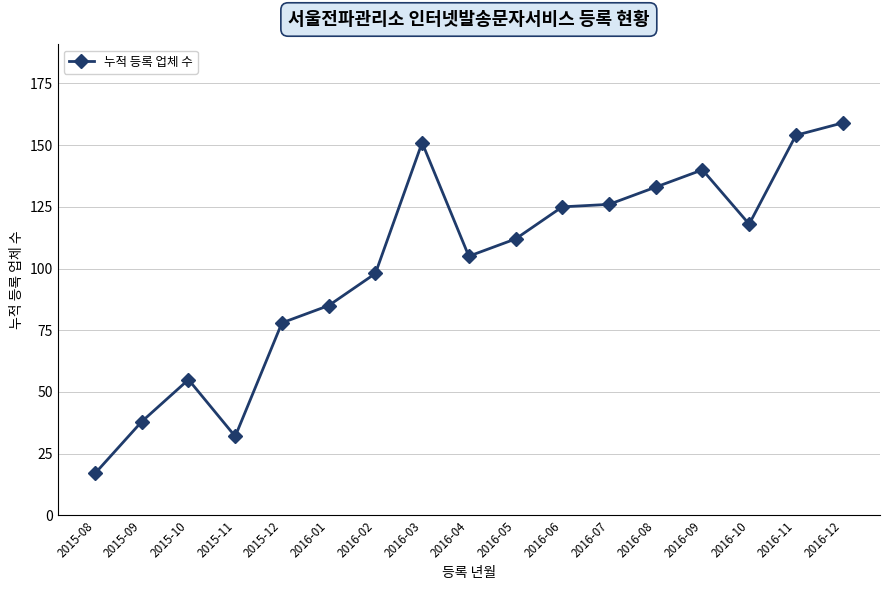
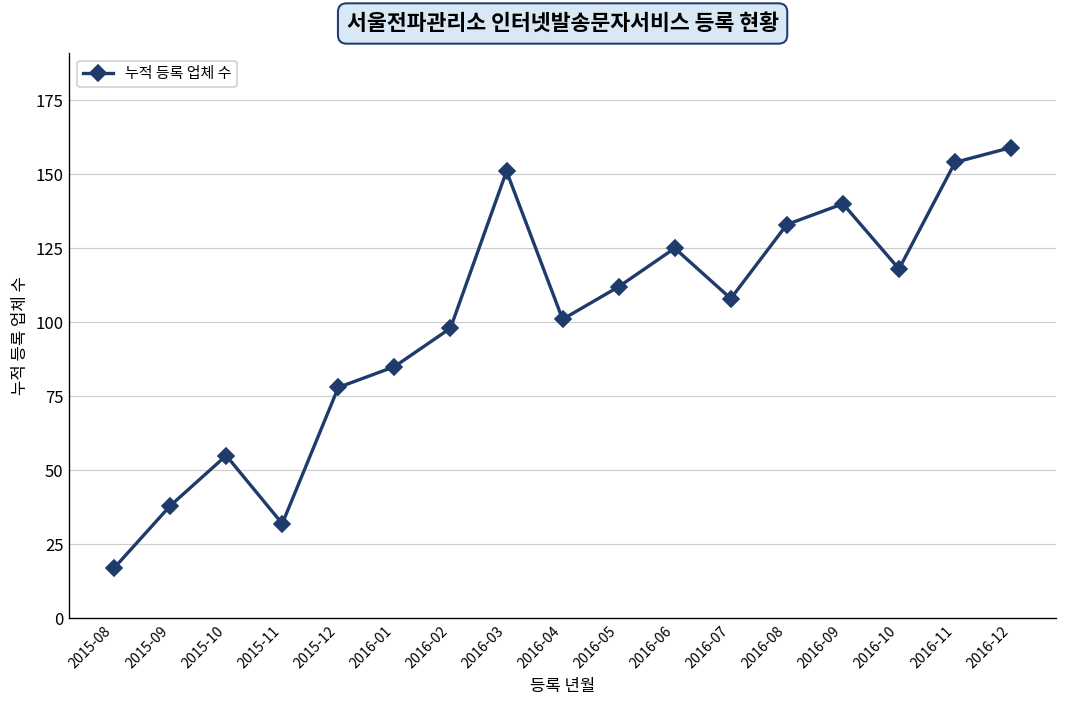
  {
    "2015-08": 17,
    "2015-09": 38,
    "2015-10": 55,
    "2015-11": 32,
    "2015-12": 78,
    "2016-01": 85,
    "2016-02": 98,
    "2016-03": 151,
-   "2016-04": 105,
+   "2016-04": 101,
    "2016-05": 112,
    "2016-06": 125,
-   "2016-07": 126,
+   "2016-07": 108,
    "2016-08": 133,
    "2016-09": 140,
    "2016-10": 118,
    "2016-11": 154,
    "2016-12": 159
  }
